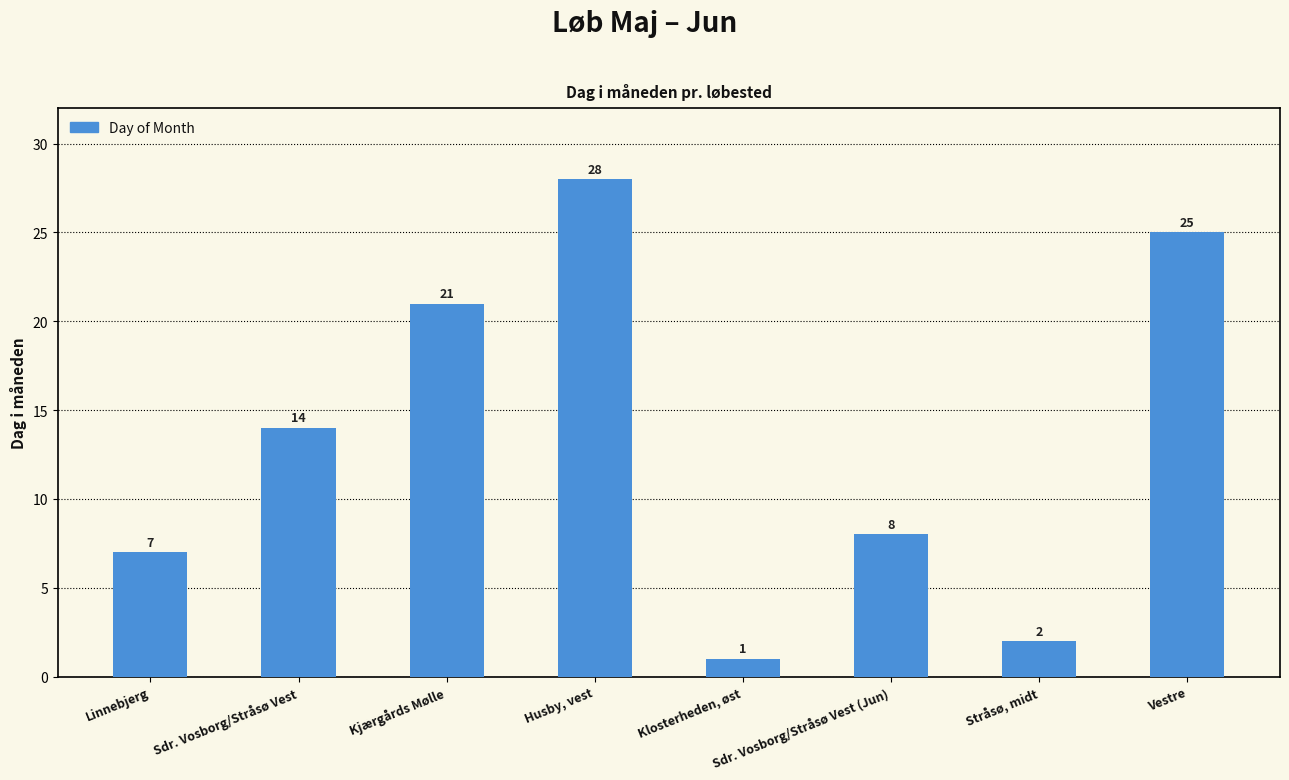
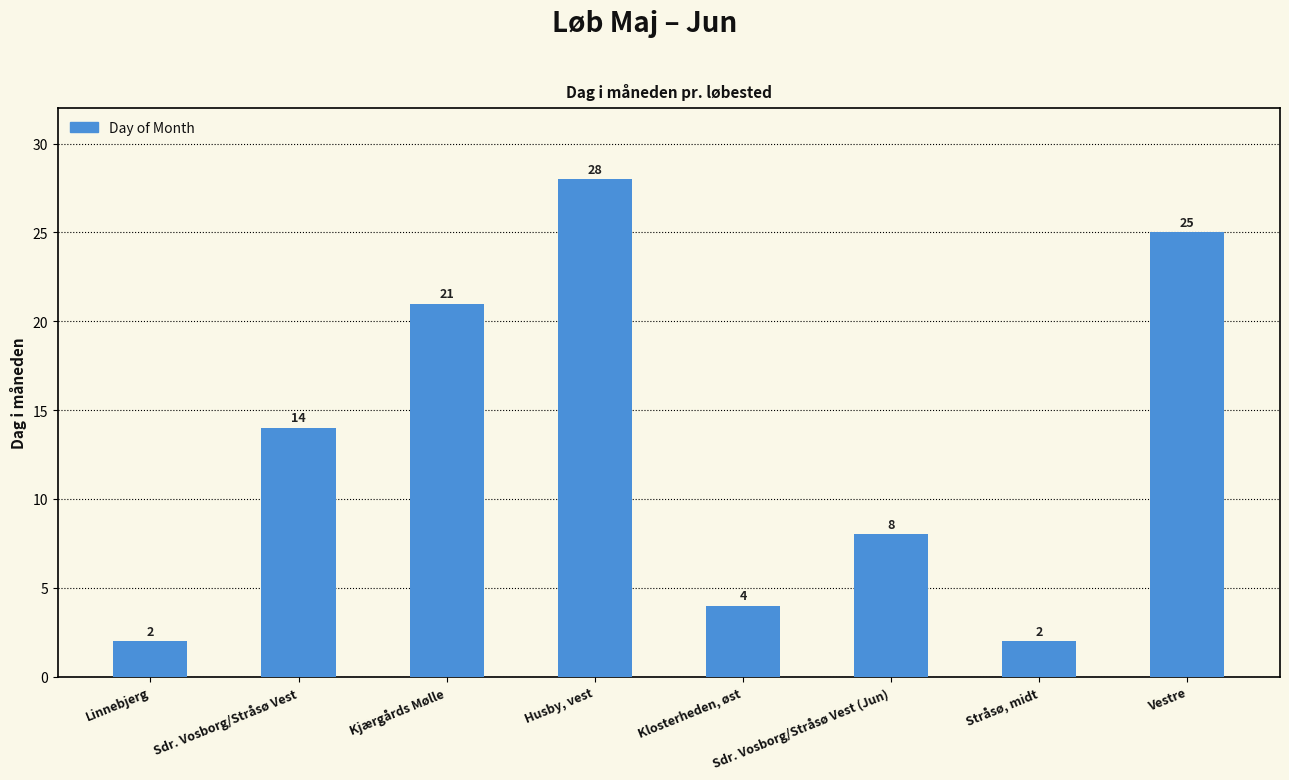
  {
-   "Linnebjerg": 7,
+   "Linnebjerg": 2,
    "Sdr. Vosborg/Stråsø Vest": 14,
    "Kjærgårds Mølle": 21,
    "Husby, vest": 28,
-   "Klosterheden, øst": 1,
+   "Klosterheden, øst": 4,
    "Sdr. Vosborg/Stråsø Vest (Jun)": 8,
    "Stråsø, midt": 2,
    "Vestre": 25
  }
